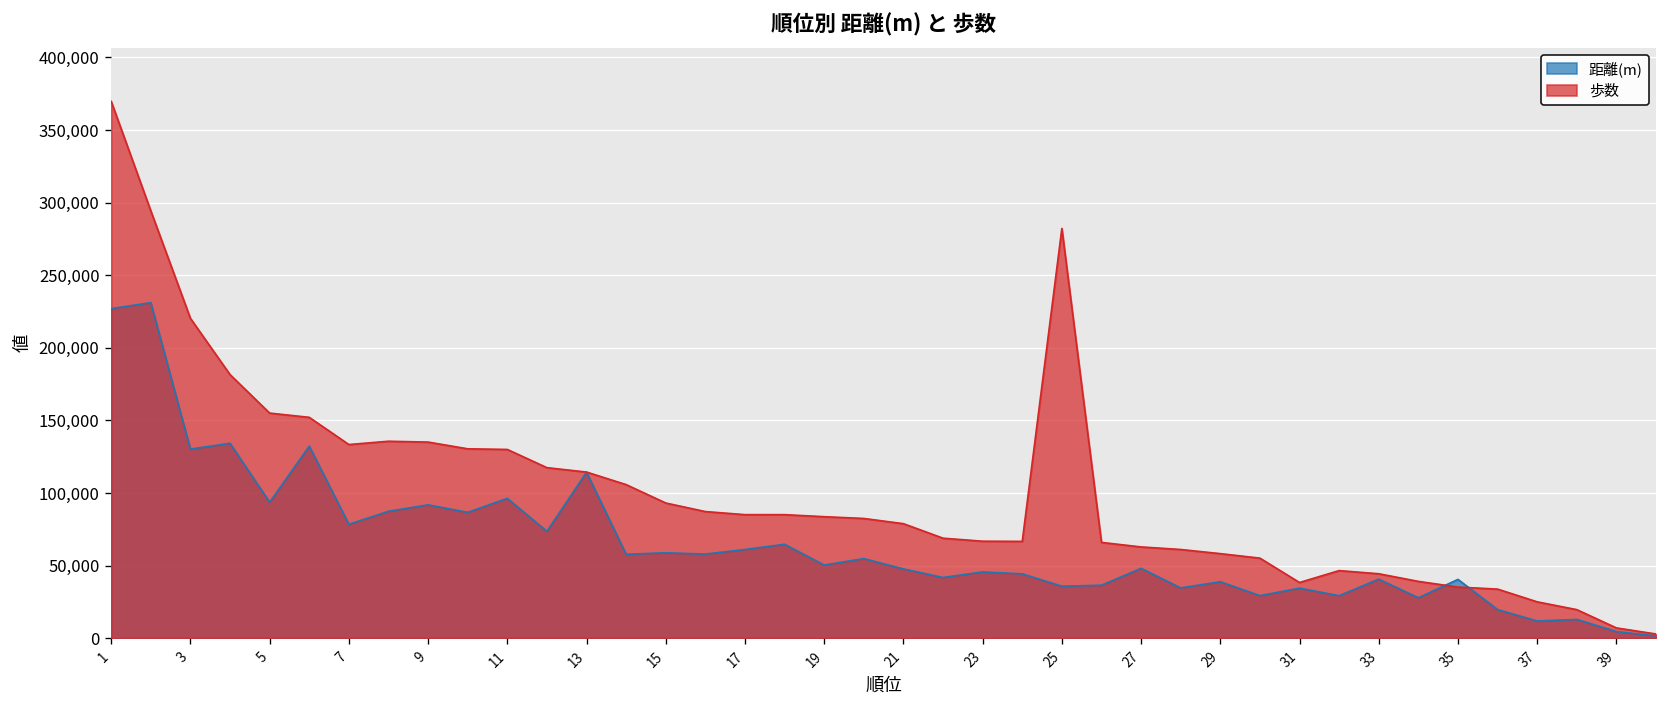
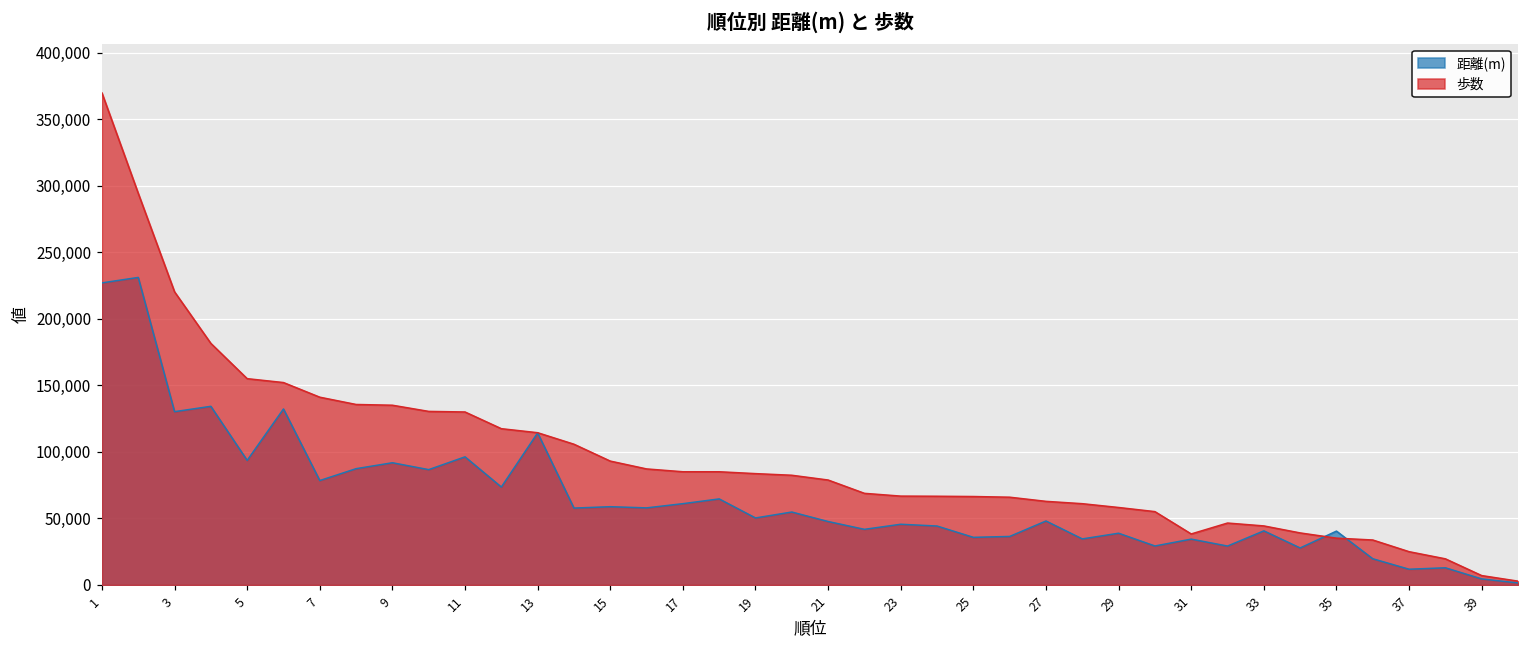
  {
    "距離(m)": {
      "1": "227,000",
      "3": "130,000",
      "5": "94,000",
      "7": "78,000",
      "9": "92,000",
      "11": "96,000",
      "15": "59,000",
      "17": "61,000",
      "19": "50,000",
      "21": "48,000",
      "23": "46,000",
      "25": "36,000",
      "27": "48,000",
      "29": "39,000",
      "31": "34,000",
      "33": "41,000",
      "35": "40,000",
      "37": "12,000",
      "39": "5,000"
    },
    "歩数": {
      "1": "370,000",
      "3": "220,000",
      "5": "155,000",
-     "7": "133,000",
+     "7": "141,000",
      "9": "135,000",
      "11": "130,000",
      "15": "93,000",
      "17": "85,000",
      "19": "84,000",
      "21": "79,000",
      "23": "67,000",
-     "25": "282,000",
+     "25": "66,000",
      "27": "63,000",
      "29": "58,000",
      "31": "38,000",
      "33": "44,000",
      "35": "35,000",
      "37": "25,000",
      "39": "7,000"
    }
  }
